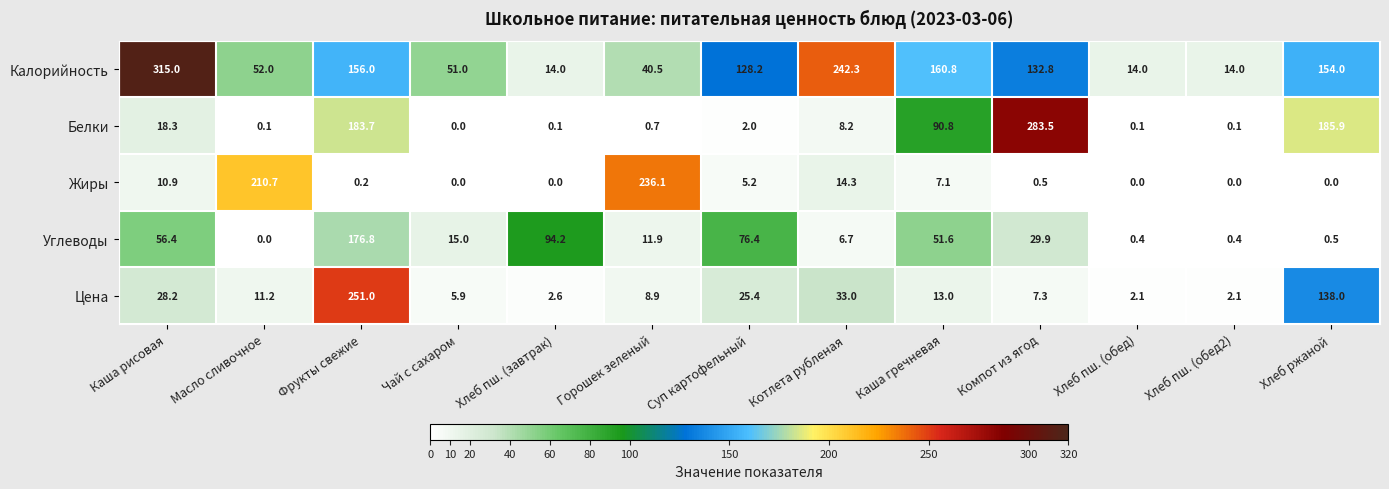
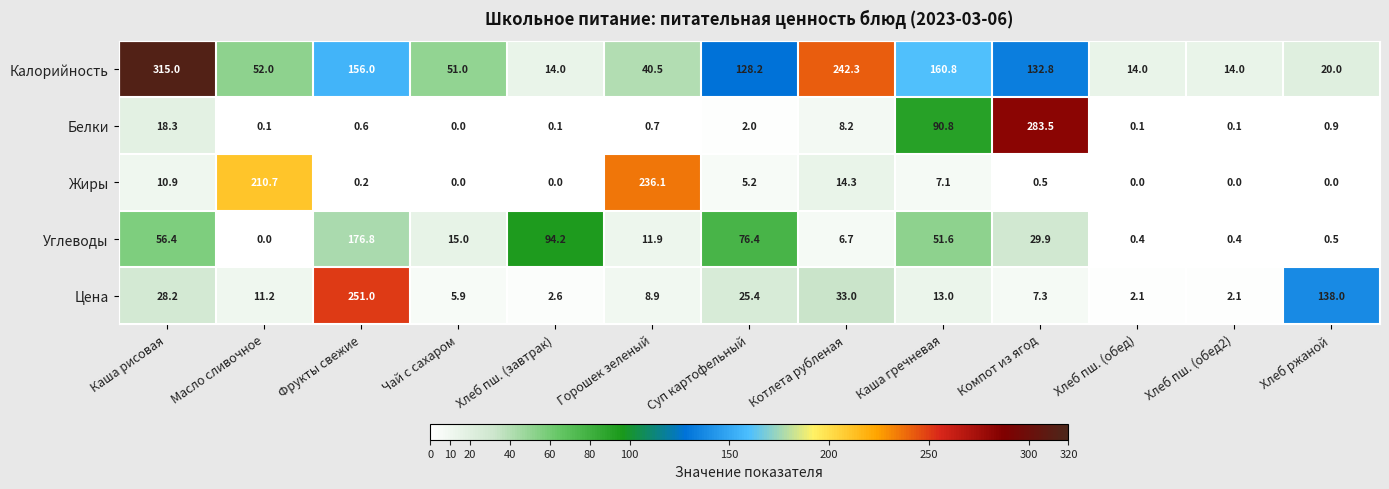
  {
    "Калорийность": {
      "Каша рисовая": 315.0,
      "Масло сливочное": 52.0,
      "Фрукты свежие": 156.0,
      "Чай с сахаром": 51.0,
      "Хлеб пш. (завтрак)": 14.0,
      "Горошек зеленый": 40.5,
      "Суп картофельный": 128.2,
      "Котлета рубленая": 242.3,
      "Каша гречневая": 160.8,
      "Компот из ягод": 132.8,
      "Хлеб пш. (обед)": 14.0,
      "Хлеб пш. (обед2)": 14.0,
-     "Хлеб ржаной": 154.0
+     "Хлеб ржаной": 20.0
    },
    "Белки": {
      "Каша рисовая": 18.3,
      "Масло сливочное": 0.1,
-     "Фрукты свежие": 183.7,
+     "Фрукты свежие": 0.6,
      "Чай с сахаром": 0.0,
      "Хлеб пш. (завтрак)": 0.1,
      "Горошек зеленый": 0.7,
      "Суп картофельный": 2.0,
      "Котлета рубленая": 8.2,
      "Каша гречневая": 90.8,
      "Компот из ягод": 283.5,
      "Хлеб пш. (обед)": 0.1,
      "Хлеб пш. (обед2)": 0.1,
-     "Хлеб ржаной": 185.9
+     "Хлеб ржаной": 0.9
    },
    "Жиры": {
      "Каша рисовая": 10.9,
      "Масло сливочное": 210.7,
      "Фрукты свежие": 0.2,
      "Чай с сахаром": 0.0,
      "Хлеб пш. (завтрак)": 0.0,
      "Горошек зеленый": 236.1,
      "Суп картофельный": 5.2,
      "Котлета рубленая": 14.3,
      "Каша гречневая": 7.1,
      "Компот из ягод": 0.5,
      "Хлеб пш. (обед)": 0.0,
      "Хлеб пш. (обед2)": 0.0,
      "Хлеб ржаной": 0.0
    },
    "Углеводы": {
      "Каша рисовая": 56.4,
      "Масло сливочное": 0.0,
      "Фрукты свежие": 176.8,
      "Чай с сахаром": 15.0,
      "Хлеб пш. (завтрак)": 94.2,
      "Горошек зеленый": 11.9,
      "Суп картофельный": 76.4,
      "Котлета рубленая": 6.7,
      "Каша гречневая": 51.6,
      "Компот из ягод": 29.9,
      "Хлеб пш. (обед)": 0.4,
      "Хлеб пш. (обед2)": 0.4,
      "Хлеб ржаной": 0.5
    },
    "Цена": {
      "Каша рисовая": 28.2,
      "Масло сливочное": 11.2,
      "Фрукты свежие": 251.0,
      "Чай с сахаром": 5.9,
      "Хлеб пш. (завтрак)": 2.6,
      "Горошек зеленый": 8.9,
      "Суп картофельный": 25.4,
      "Котлета рубленая": 33.0,
      "Каша гречневая": 13.0,
      "Компот из ягод": 7.3,
      "Хлеб пш. (обед)": 2.1,
      "Хлеб пш. (обед2)": 2.1,
      "Хлеб ржаной": 138.0
    }
  }
